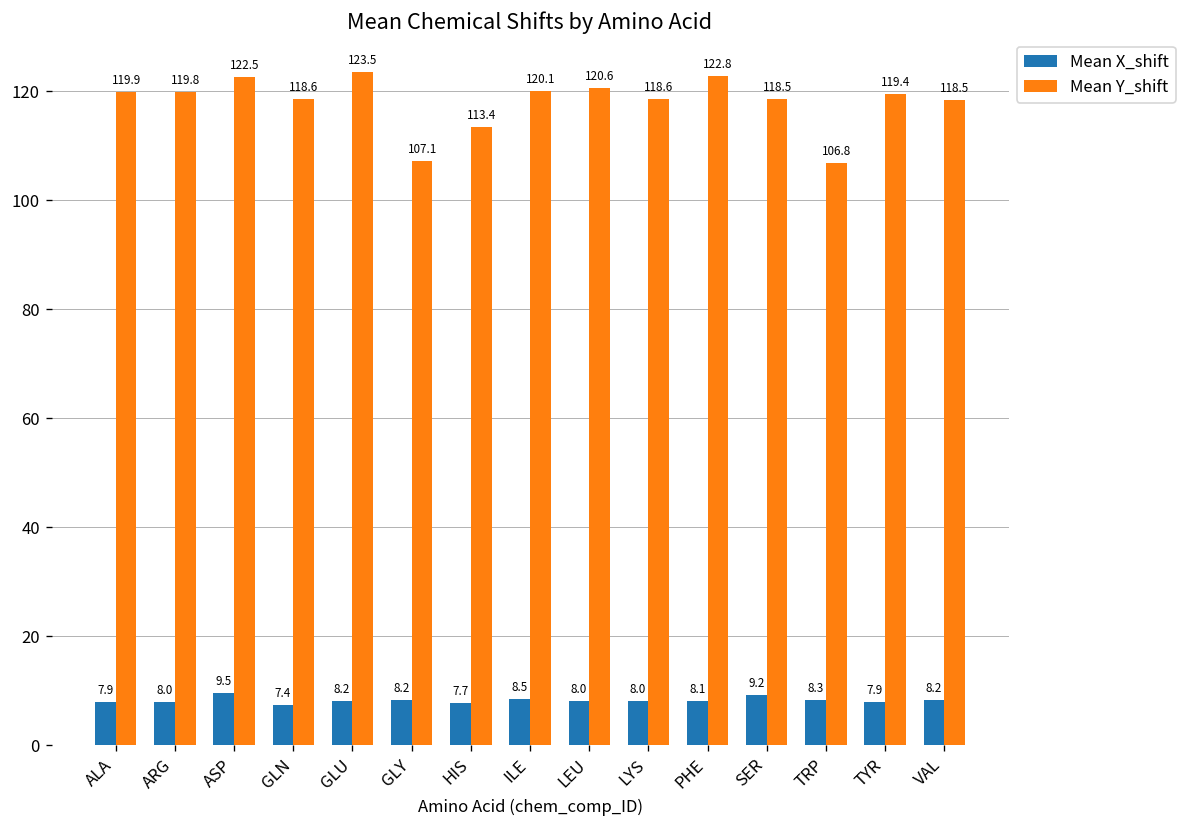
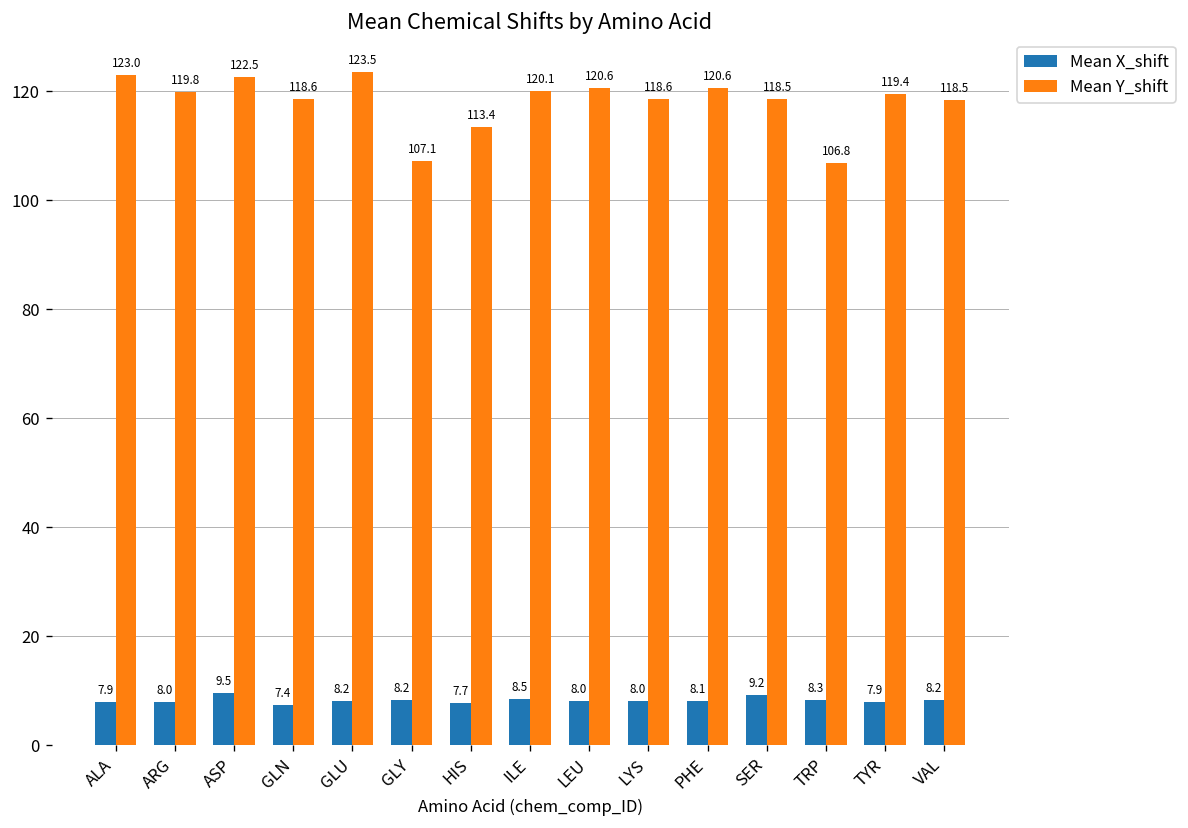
  {
    "Mean X_shift": {
      "ALA": 7.9,
      "ARG": 8.0,
      "ASP": 9.5,
      "GLN": 7.4,
      "GLU": 8.2,
      "GLY": 8.2,
      "HIS": 7.7,
      "ILE": 8.5,
      "LEU": 8.0,
      "LYS": 8.0,
      "PHE": 8.1,
      "SER": 9.2,
      "TRP": 8.3,
      "TYR": 7.9,
      "VAL": 8.2
    },
    "Mean Y_shift": {
-     "ALA": 119.9,
+     "ALA": 123.0,
      "ARG": 119.8,
      "ASP": 122.5,
      "GLN": 118.6,
      "GLU": 123.5,
      "GLY": 107.1,
      "HIS": 113.4,
      "ILE": 120.1,
      "LEU": 120.6,
      "LYS": 118.6,
-     "PHE": 122.8,
+     "PHE": 120.6,
      "SER": 118.5,
      "TRP": 106.8,
      "TYR": 119.4,
      "VAL": 118.5
    }
  }
